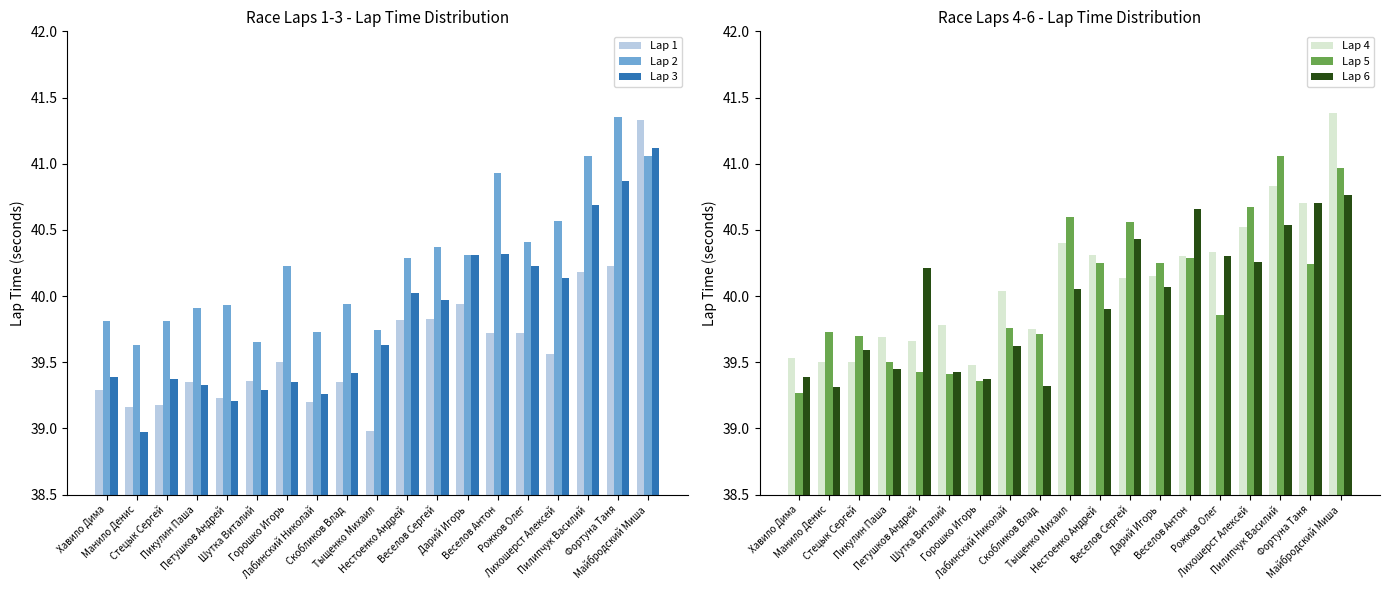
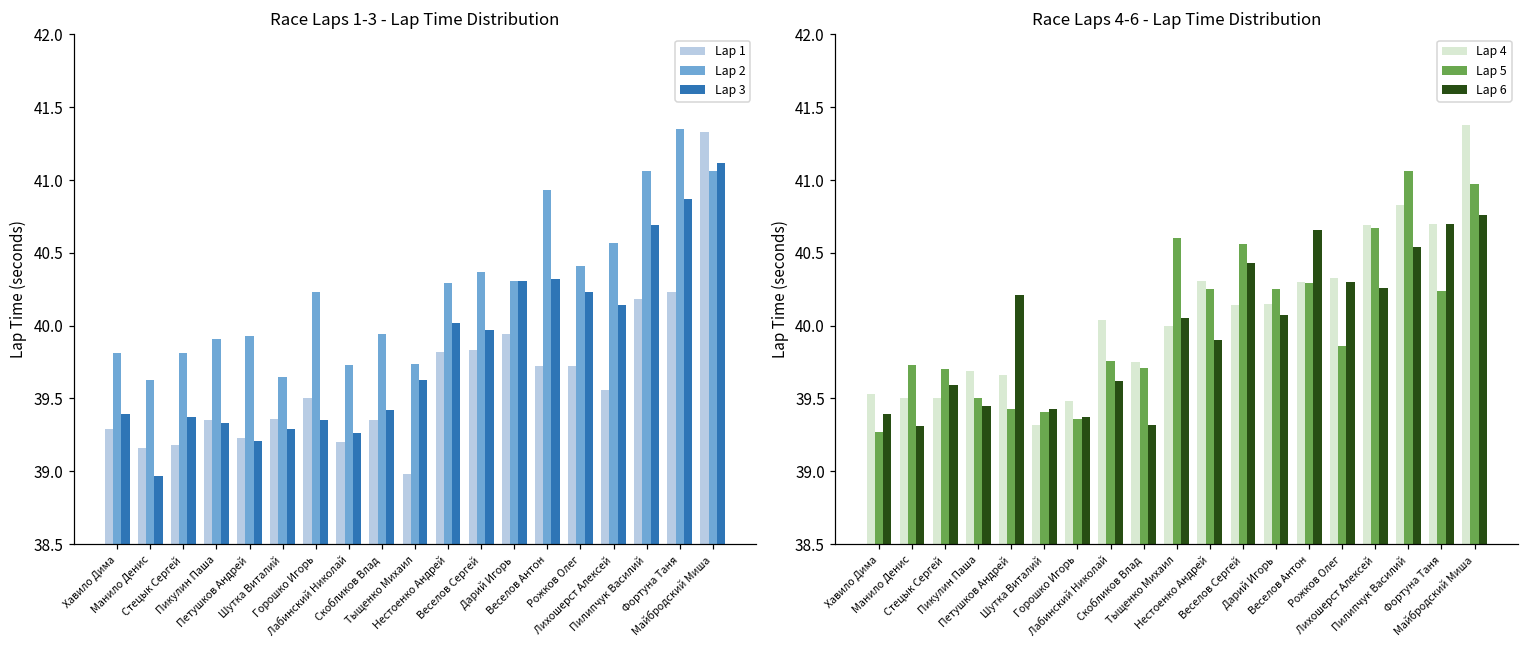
  {
    "Race Laps 1-3 - Lap Time Distribution": {
      "Lap 1": {
        "Хавило Дима": 39.29,
        "Манило Денис": 39.16,
        "Стецык Сергей": 39.18,
        "Пикулин Паша": 39.35,
        "Петушков Андрей": 39.23,
        "Шутка Виталий": 39.36,
        "Горошко Игорь": 39.50,
        "Лабинский Николай": 39.20,
        "Скобликов Влад": 39.35,
        "Тыщенко Михаил": 38.98,
        "Нестоенко Андрей": 39.82,
        "Веселов Сергей": 39.83,
        "Дарий Игорь": 39.94,
        "Веселов Антон": 39.72,
        "Рожков Олег": 39.72,
        "Лихошерст Алексей": 39.56,
        "Пилипчук Василий": 40.18,
        "Фортуна Таня": 40.23,
        "Майбродский Миша": 41.33
      },
      "Lap 2": {
        "Хавило Дима": 39.81,
        "Манило Денис": 39.63,
        "Стецык Сергей": 39.81,
        "Пикулин Паша": 39.91,
        "Петушков Андрей": 39.93,
        "Шутка Виталий": 39.65,
        "Горошко Игорь": 40.23,
        "Лабинский Николай": 39.73,
        "Скобликов Влад": 39.94,
        "Тыщенко Михаил": 39.74,
        "Нестоенко Андрей": 40.29,
        "Веселов Сергей": 40.37,
        "Дарий Игорь": 40.31,
        "Веселов Антон": 40.93,
        "Рожков Олег": 40.41,
        "Лихошерст Алексей": 40.57,
        "Пилипчук Василий": 41.06,
        "Фортуна Таня": 41.35,
        "Майбродский Миша": 41.06
      },
      "Lap 3": {
        "Хавило Дима": 39.39,
        "Манило Денис": 38.97,
        "Стецык Сергей": 39.37,
        "Пикулин Паша": 39.33,
        "Петушков Андрей": 39.21,
        "Шутка Виталий": 39.29,
        "Горошко Игорь": 39.35,
        "Лабинский Николай": 39.26,
        "Скобликов Влад": 39.42,
        "Тыщенко Михаил": 39.63,
        "Нестоенко Андрей": 40.02,
        "Веселов Сергей": 39.97,
        "Дарий Игорь": 40.31,
        "Веселов Антон": 40.32,
        "Рожков Олег": 40.23,
        "Лихошерст Алексей": 40.14,
        "Пилипчук Василий": 40.69,
        "Фортуна Таня": 40.87,
        "Майбродский Миша": 41.12
      }
    },
    "Race Laps 4-6 - Lap Time Distribution": {
      "Lap 4": {
        "Хавило Дима": 39.53,
        "Манило Денис": 39.50,
        "Стецык Сергей": 39.50,
        "Пикулин Паша": 39.69,
        "Петушков Андрей": 39.66,
-       "Шутка Виталий": 39.78,
+       "Шутка Виталий": 39.32,
        "Горошко Игорь": 39.48,
        "Лабинский Николай": 40.04,
        "Скобликов Влад": 39.75,
-       "Тыщенко Михаил": 40.4,
+       "Тыщенко Михаил": 40.0,
        "Нестоенко Андрей": 40.31,
        "Веселов Сергей": 40.14,
        "Дарий Игорь": 40.15,
        "Веселов Антон": 40.30,
        "Рожков Олег": 40.33,
-       "Лихошерст Алексей": 40.52,
+       "Лихошерст Алексей": 40.69,
        "Пилипчук Василий": 40.83,
        "Фортуна Таня": 40.70,
        "Майбродский Миша": 41.38
      },
      "Lap 5": {
        "Хавило Дима": 39.27,
        "Манило Денис": 39.73,
        "Стецык Сергей": 39.70,
        "Пикулин Паша": 39.50,
        "Петушков Андрей": 39.43,
        "Шутка Виталий": 39.41,
        "Горошко Игорь": 39.36,
        "Лабинский Николай": 39.76,
        "Скобликов Влад": 39.71,
        "Тыщенко Михаил": 40.60,
        "Нестоенко Андрей": 40.25,
        "Веселов Сергей": 40.56,
        "Дарий Игорь": 40.25,
        "Веселов Антон": 40.29,
        "Рожков Олег": 39.86,
        "Лихошерст Алексей": 40.67,
        "Пилипчук Василий": 41.06,
        "Фортуна Таня": 40.24,
        "Майбродский Миша": 40.97
      },
      "Lap 6": {
        "Хавило Дима": 39.39,
        "Манило Денис": 39.31,
        "Стецык Сергей": 39.59,
        "Пикулин Паша": 39.45,
        "Петушков Андрей": 40.21,
        "Шутка Виталий": 39.43,
        "Горошко Игорь": 39.37,
        "Лабинский Николай": 39.62,
        "Скобликов Влад": 39.32,
        "Тыщенко Михаил": 40.05,
        "Нестоенко Андрей": 39.90,
        "Веселов Сергей": 40.43,
        "Дарий Игорь": 40.07,
        "Веселов Антон": 40.66,
        "Рожков Олег": 40.30,
        "Лихошерст Алексей": 40.26,
        "Пилипчук Василий": 40.54,
        "Фортуна Таня": 40.70,
        "Майбродский Миша": 40.76
      }
    }
  }
